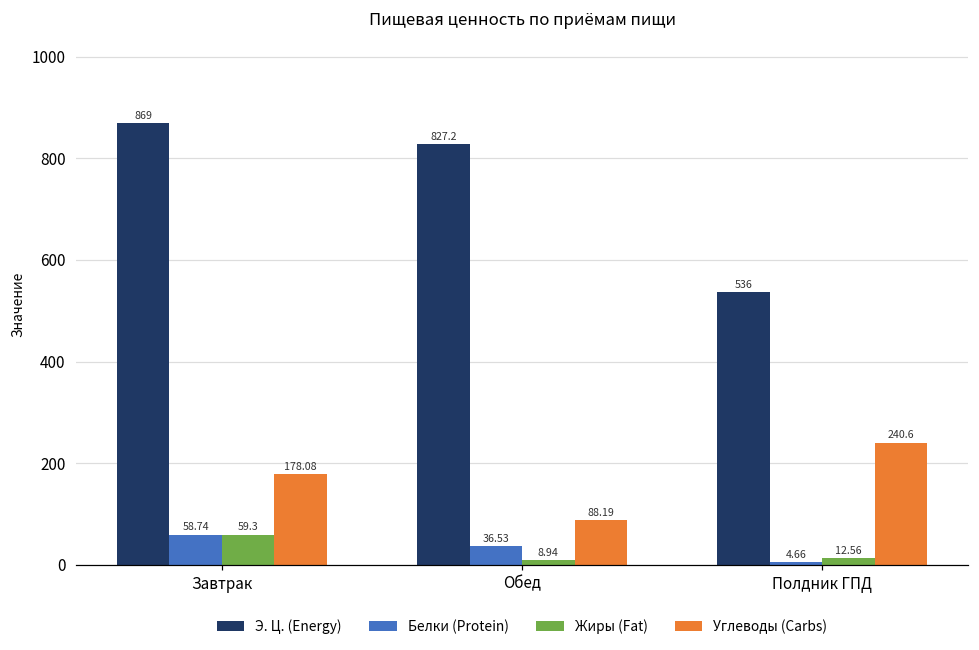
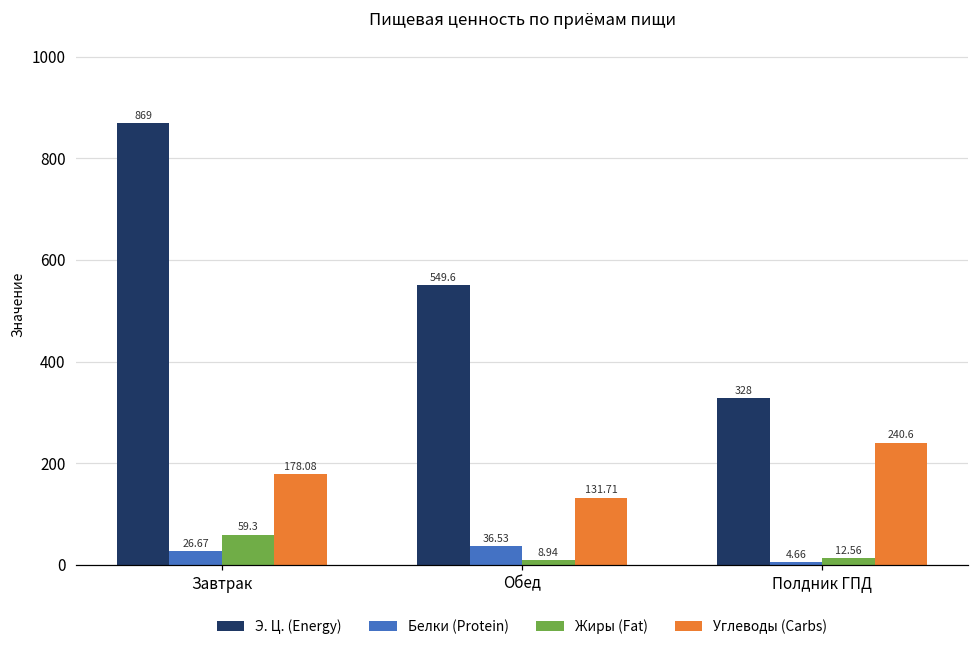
  {
    "Э. Ц. (Energy)": {
      "Завтрак": 869,
-     "Обед": 827.2,
-     "Полдник ГПД": 536
+     "Обед": 549.6,
+     "Полдник ГПД": 328
    },
    "Белки (Protein)": {
-     "Завтрак": 58.74,
+     "Завтрак": 26.67,
      "Обед": 36.53,
      "Полдник ГПД": 4.66
    },
    "Жиры (Fat)": {
      "Завтрак": 59.3,
      "Обед": 8.94,
      "Полдник ГПД": 12.56
    },
    "Углеводы (Carbs)": {
      "Завтрак": 178.08,
-     "Обед": 88.19,
+     "Обед": 131.71,
      "Полдник ГПД": 240.6
    }
  }
